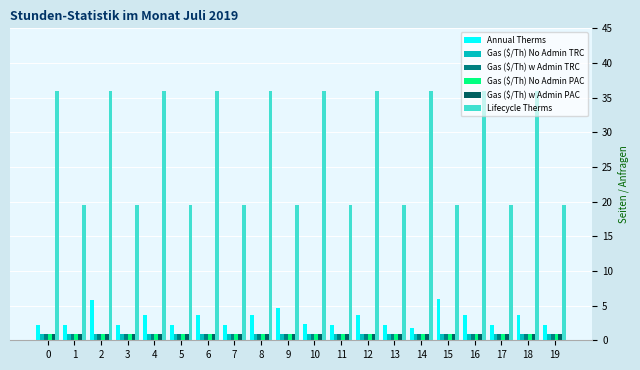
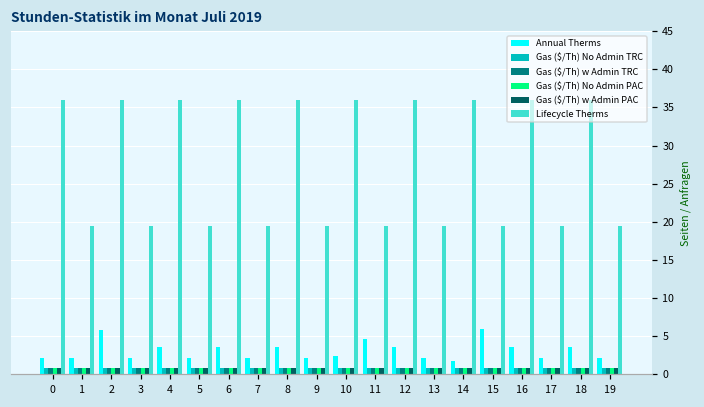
  {
    "Annual Therms": {
      "0": 2,
      "1": 2,
      "2": 6,
      "3": 2,
      "4": 4,
      "5": 2,
      "6": 4,
      "7": 2,
      "8": 4,
-     "9": 5,
+     "9": 2,
      "10": 2,
-     "11": 2,
+     "11": 5,
      "12": 4,
      "13": 2,
      "14": 2,
      "15": 6,
      "16": 4,
      "17": 2,
      "18": 4,
      "19": 2
    },
    "Gas ($/Th) No Admin TRC": {
      "0": 1,
      "1": 1,
      "2": 1,
      "3": 1,
      "4": 1,
      "5": 1,
      "6": 1,
      "7": 1,
      "8": 1,
      "9": 1,
      "10": 1,
      "11": 1,
      "12": 1,
      "13": 1,
      "14": 1,
      "15": 1,
      "16": 1,
      "17": 1,
      "18": 1,
      "19": 1
    },
    "Gas ($/Th) No Admin PAC": {
      "0": 1,
      "1": 1,
      "2": 1,
      "3": 1,
      "4": 1,
      "5": 1,
      "6": 1,
      "7": 1,
      "8": 1,
      "9": 1,
      "10": 1,
      "11": 1,
      "12": 1,
      "13": 1,
      "14": 1,
      "15": 1,
      "16": 1,
      "17": 1,
      "18": 1,
      "19": 1
    },
    "Lifecycle Therms": {
      "0": 36,
      "1": 20,
      "2": 36,
      "3": 20,
      "4": 36,
      "5": 20,
      "6": 36,
      "7": 20,
      "8": 36,
      "9": 20,
      "10": 36,
      "11": 20,
      "12": 36,
      "13": 20,
      "14": 36,
      "15": 20,
      "17": 20,
      "19": 20
    }
  }
